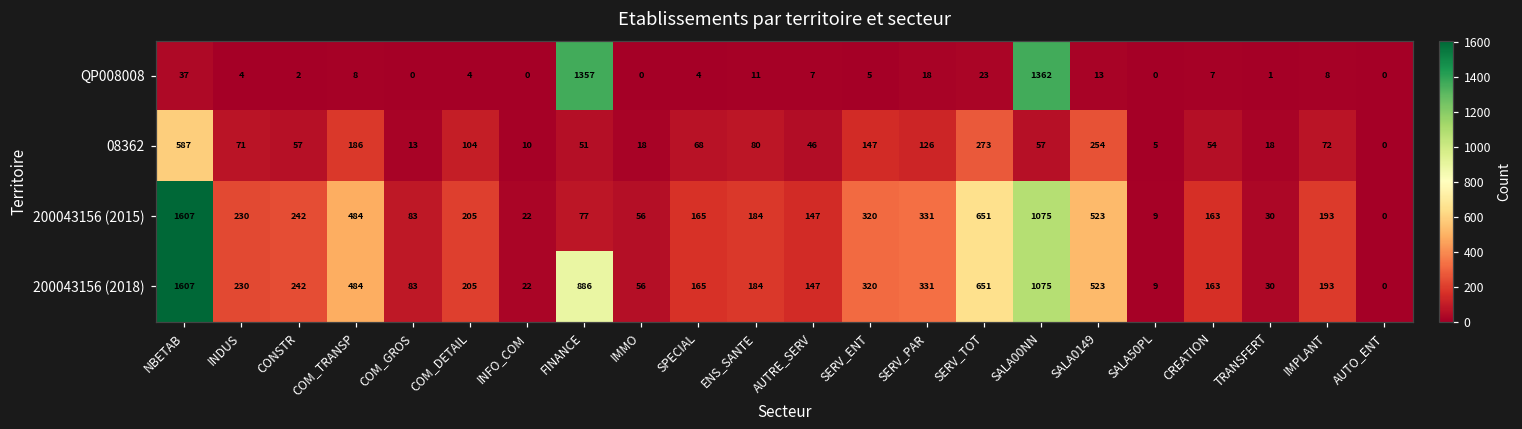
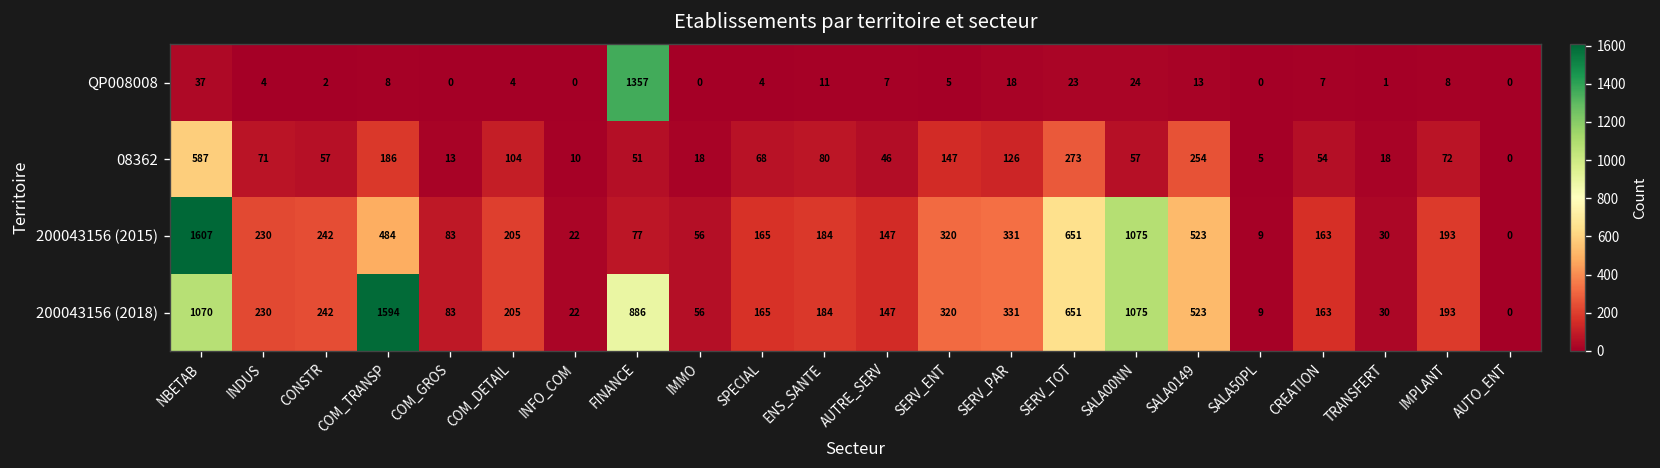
  {
    "QP008008": {
      "NBETAB": 37,
      "INDUS": 4,
      "CONSTR": 2,
      "COM_TRANSP": 8,
      "COM_GROS": 0,
      "COM_DETAIL": 4,
      "INFO_COM": 0,
      "FINANCE": 1357,
      "IMMO": 0,
      "SPECIAL": 4,
      "ENS_SANTE": 11,
      "AUTRE_SERV": 7,
      "SERV_ENT": 5,
      "SERV_PAR": 18,
      "SERV_TOT": 23,
-     "SALA00NN": 1362,
+     "SALA00NN": 24,
      "SALA0149": 13,
      "SALA50PL": 0,
      "CREATION": 7,
      "TRANSFERT": 1,
      "IMPLANT": 8,
      "AUTO_ENT": 0
    },
    "08362": {
      "NBETAB": 587,
      "INDUS": 71,
      "CONSTR": 57,
      "COM_TRANSP": 186,
      "COM_GROS": 13,
      "COM_DETAIL": 104,
      "INFO_COM": 10,
      "FINANCE": 51,
      "IMMO": 18,
      "SPECIAL": 68,
      "ENS_SANTE": 80,
      "AUTRE_SERV": 46,
      "SERV_ENT": 147,
      "SERV_PAR": 126,
      "SERV_TOT": 273,
      "SALA00NN": 57,
      "SALA0149": 254,
      "SALA50PL": 5,
      "CREATION": 54,
      "TRANSFERT": 18,
      "IMPLANT": 72,
      "AUTO_ENT": 0
    },
    "200043156 (2015)": {
      "NBETAB": 1607,
      "INDUS": 230,
      "CONSTR": 242,
      "COM_TRANSP": 484,
      "COM_GROS": 83,
      "COM_DETAIL": 205,
      "INFO_COM": 22,
      "FINANCE": 77,
      "IMMO": 56,
      "SPECIAL": 165,
      "ENS_SANTE": 184,
      "AUTRE_SERV": 147,
      "SERV_ENT": 320,
      "SERV_PAR": 331,
      "SERV_TOT": 651,
      "SALA00NN": 1075,
      "SALA0149": 523,
      "SALA50PL": 9,
      "CREATION": 163,
      "TRANSFERT": 30,
      "IMPLANT": 193,
      "AUTO_ENT": 0
    },
    "200043156 (2018)": {
-     "NBETAB": 1607,
+     "NBETAB": 1070,
      "INDUS": 230,
      "CONSTR": 242,
-     "COM_TRANSP": 484,
+     "COM_TRANSP": 1594,
      "COM_GROS": 83,
      "COM_DETAIL": 205,
      "INFO_COM": 22,
      "FINANCE": 886,
      "IMMO": 56,
      "SPECIAL": 165,
      "ENS_SANTE": 184,
      "AUTRE_SERV": 147,
      "SERV_ENT": 320,
      "SERV_PAR": 331,
      "SERV_TOT": 651,
      "SALA00NN": 1075,
      "SALA0149": 523,
      "SALA50PL": 9,
      "CREATION": 163,
      "TRANSFERT": 30,
      "IMPLANT": 193,
      "AUTO_ENT": 0
    }
  }
